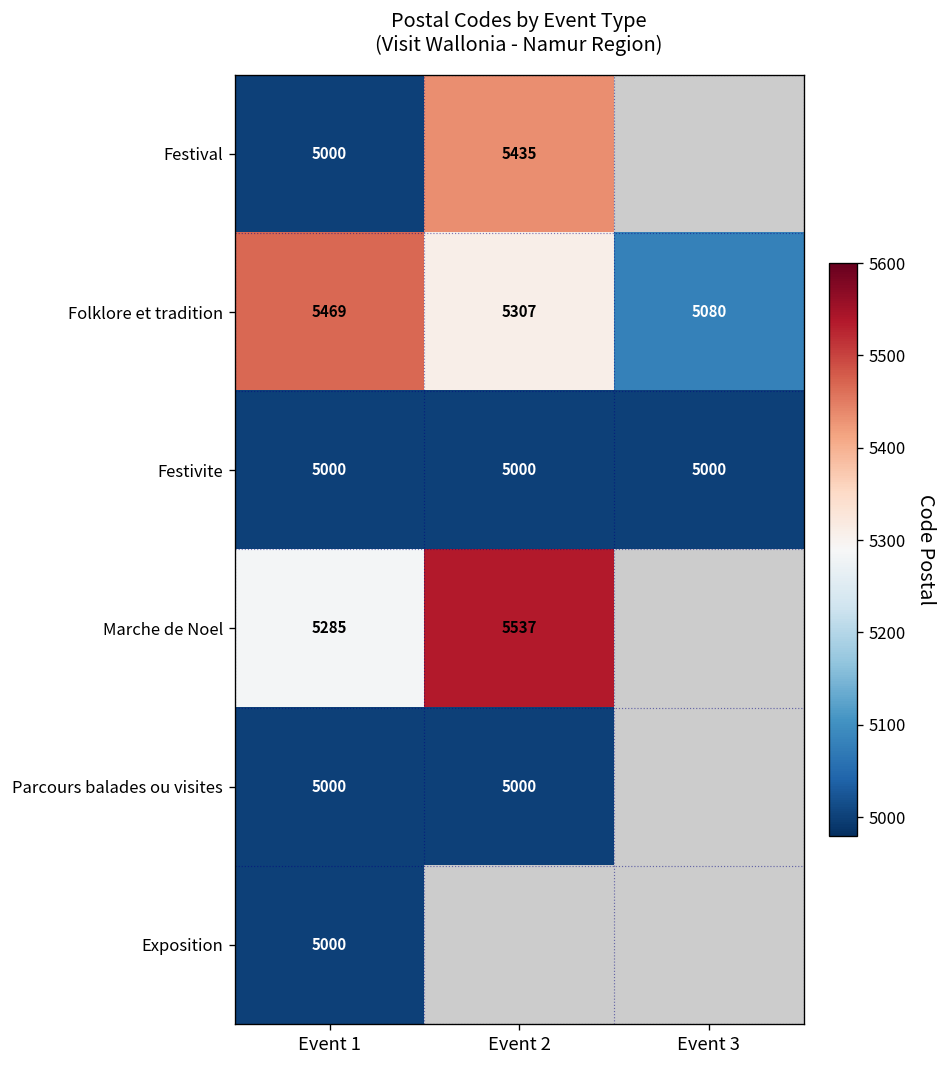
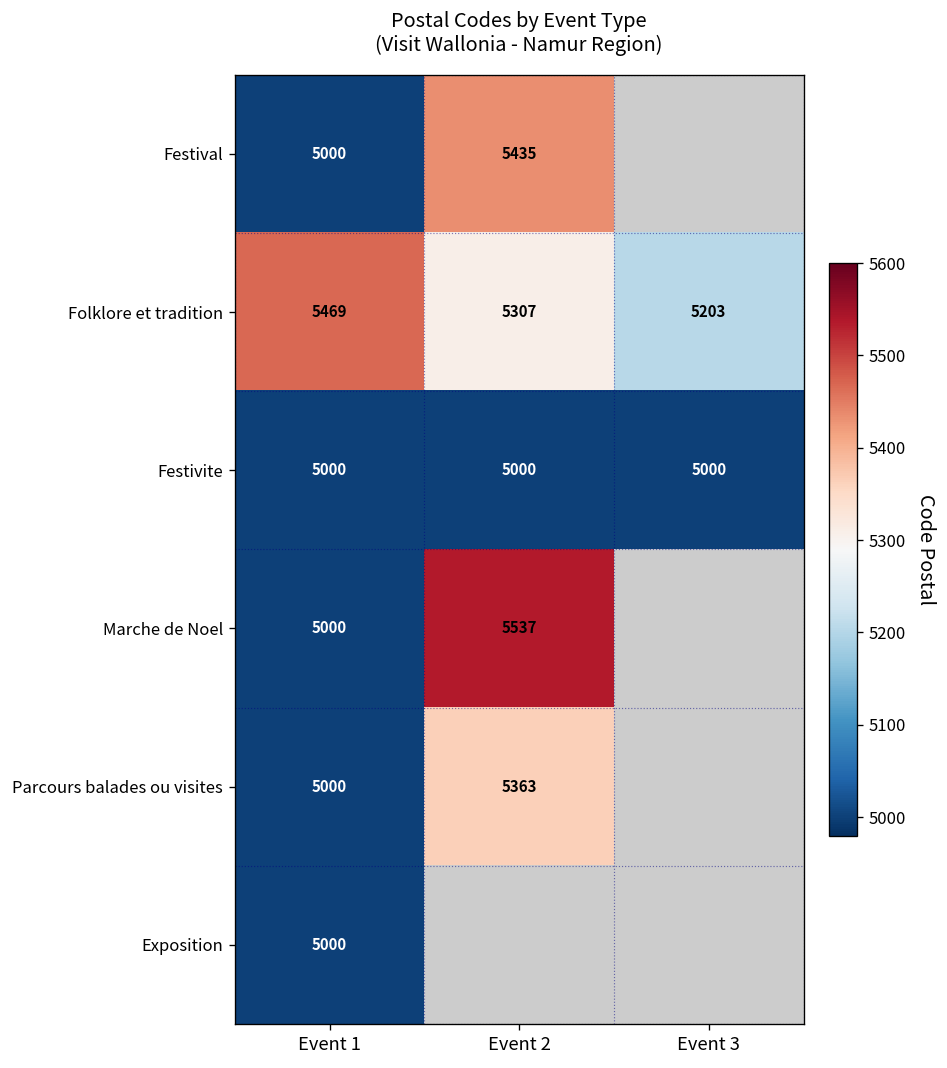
  {
    "Festival": {
      "Event 1": 5000,
      "Event 2": 5435
    },
    "Folklore et tradition": {
      "Event 1": 5469,
      "Event 2": 5307,
-     "Event 3": 5080
+     "Event 3": 5203
    },
    "Festivite": {
      "Event 1": 5000,
      "Event 2": 5000,
      "Event 3": 5000
    },
    "Marche de Noel": {
-     "Event 1": 5285,
+     "Event 1": 5000,
      "Event 2": 5537
    },
    "Parcours balades ou visites": {
      "Event 1": 5000,
-     "Event 2": 5000
+     "Event 2": 5363
    },
    "Exposition": {
      "Event 1": 5000
    }
  }
